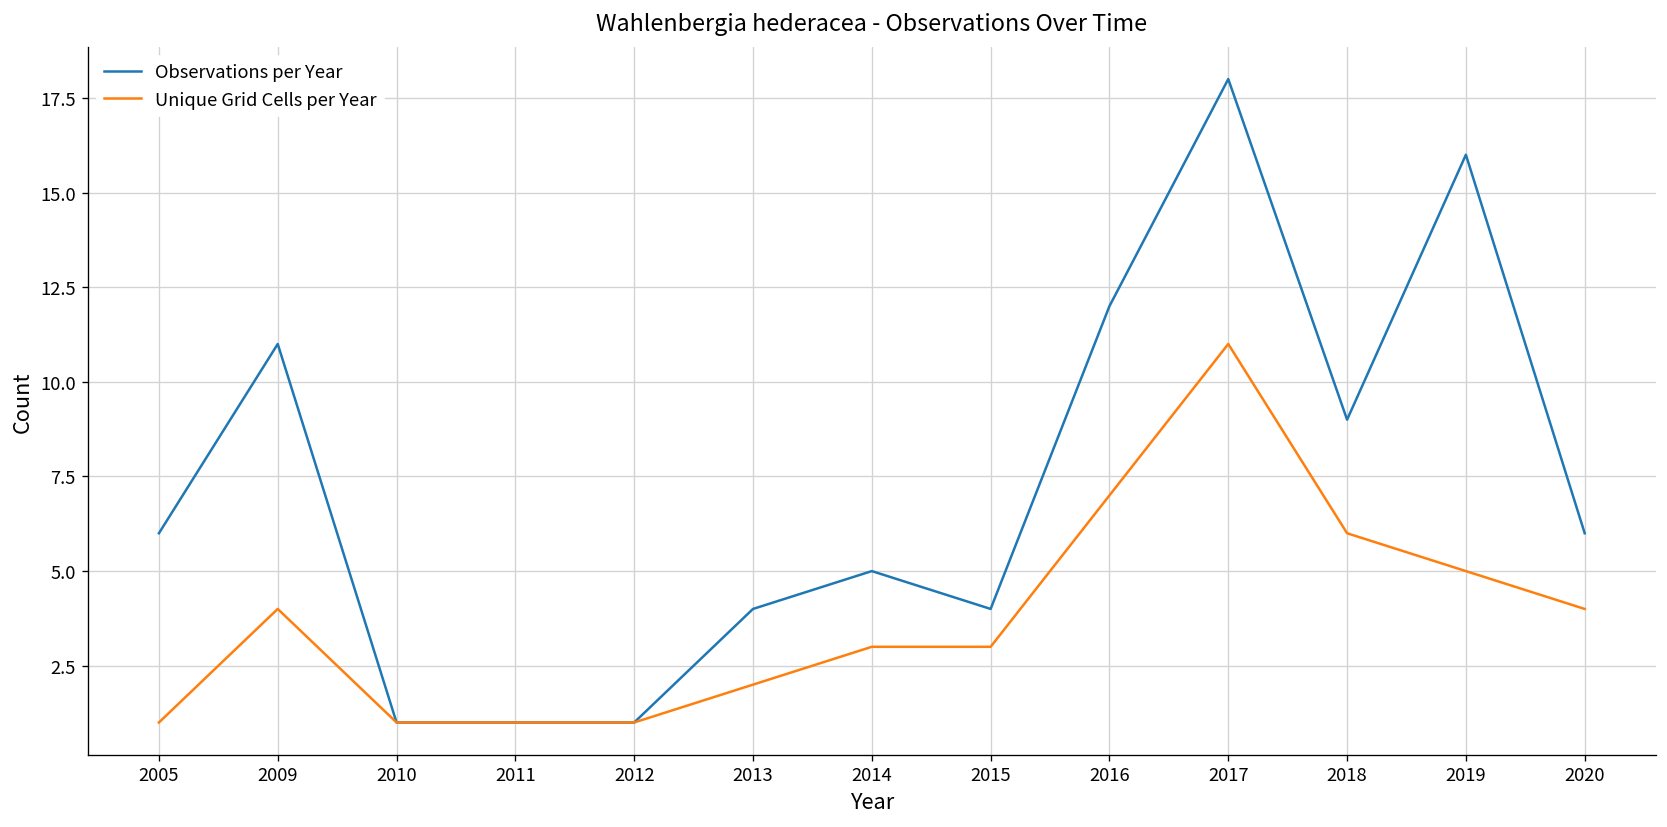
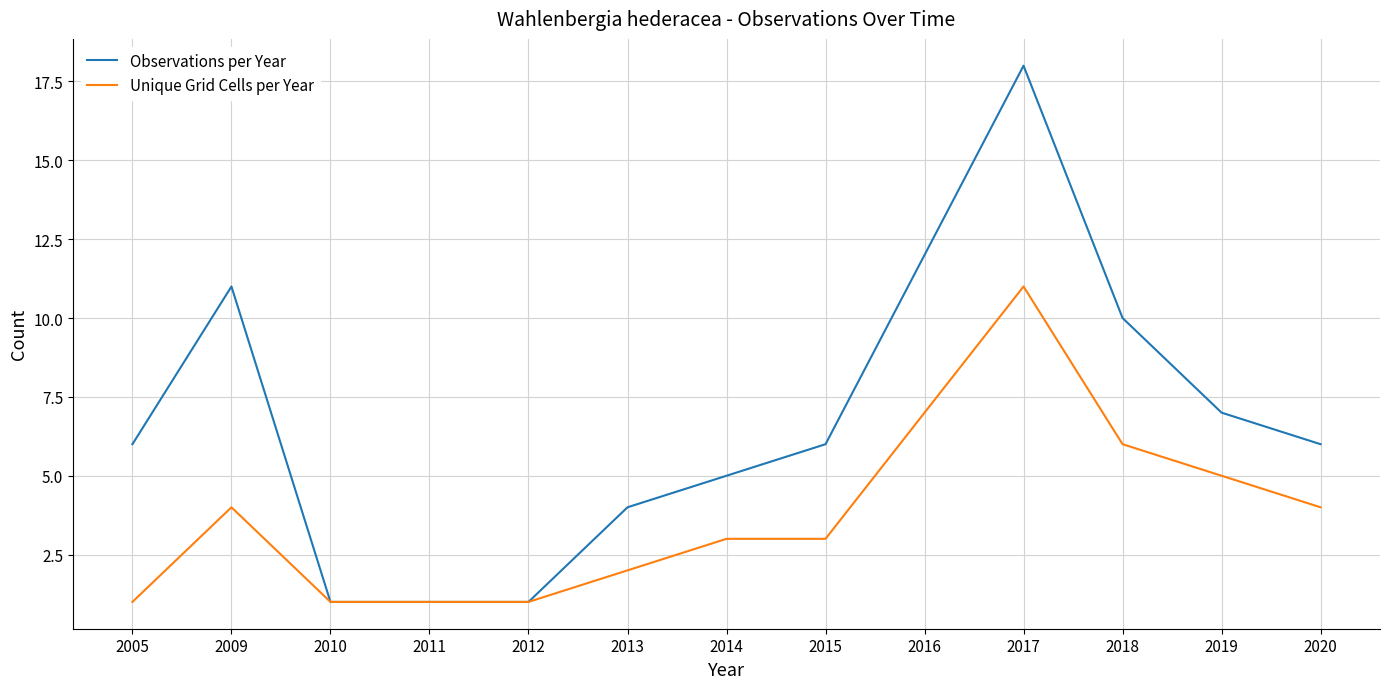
  {
    "Observations per Year": {
      "2005": 6,
      "2009": 11,
      "2013": 4,
      "2014": 5,
-     "2015": 4,
+     "2015": 6,
      "2016": 12,
      "2017": 18,
-     "2018": 9,
-     "2019": 16,
+     "2018": 10,
+     "2019": 7,
      "2020": 6
    },
    "Unique Grid Cells per Year": {
      "2005": 1,
      "2009": 4,
      "2013": 2,
      "2014": 3,
      "2015": 3,
      "2016": 7,
      "2017": 11,
      "2018": 6,
      "2019": 5,
      "2020": 4
    }
  }
